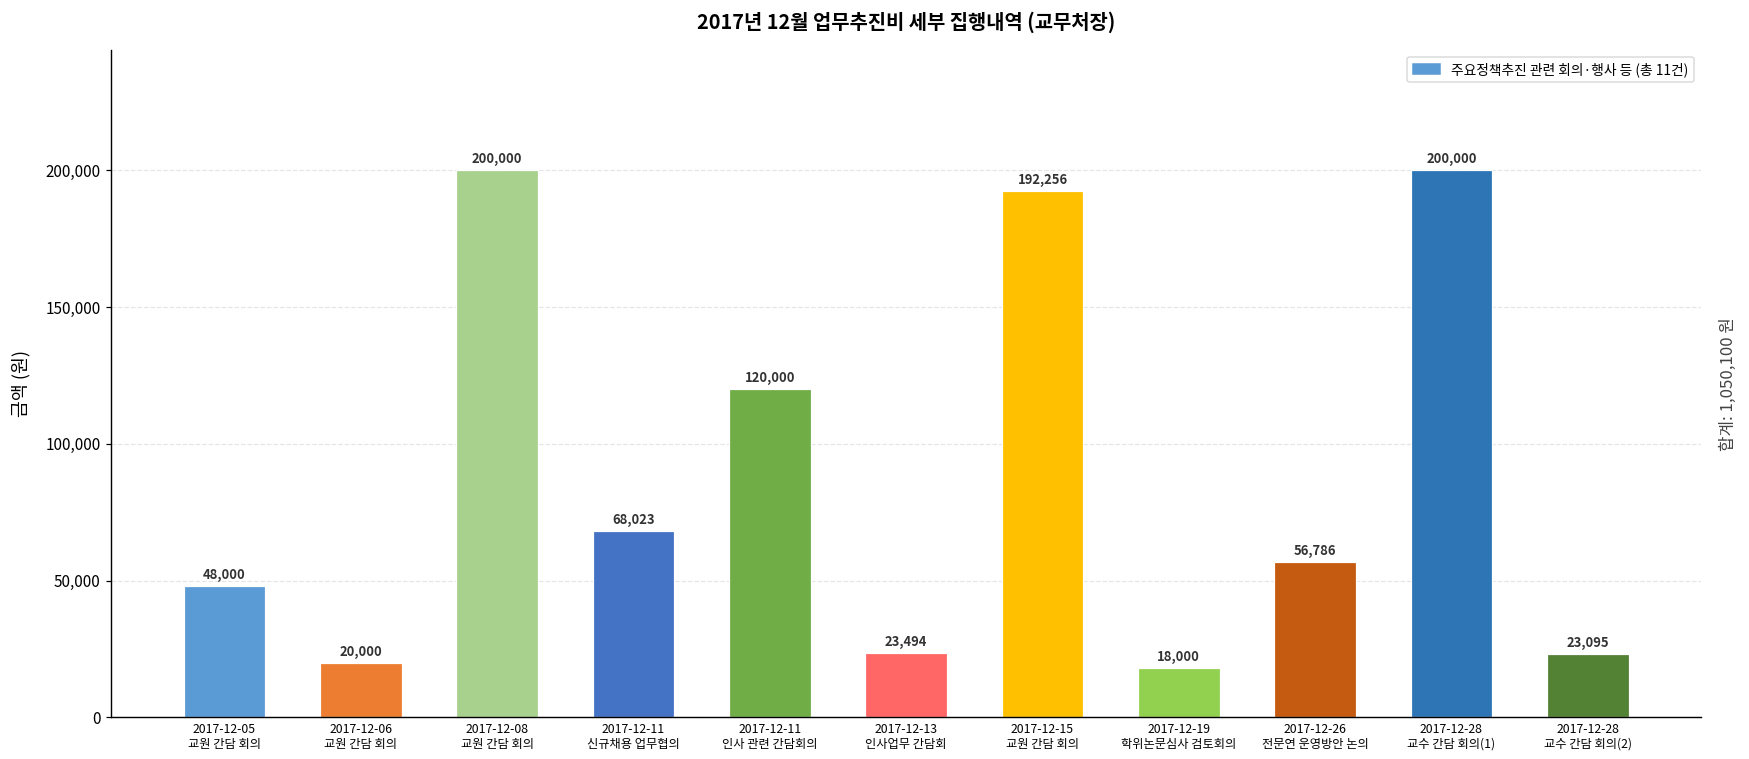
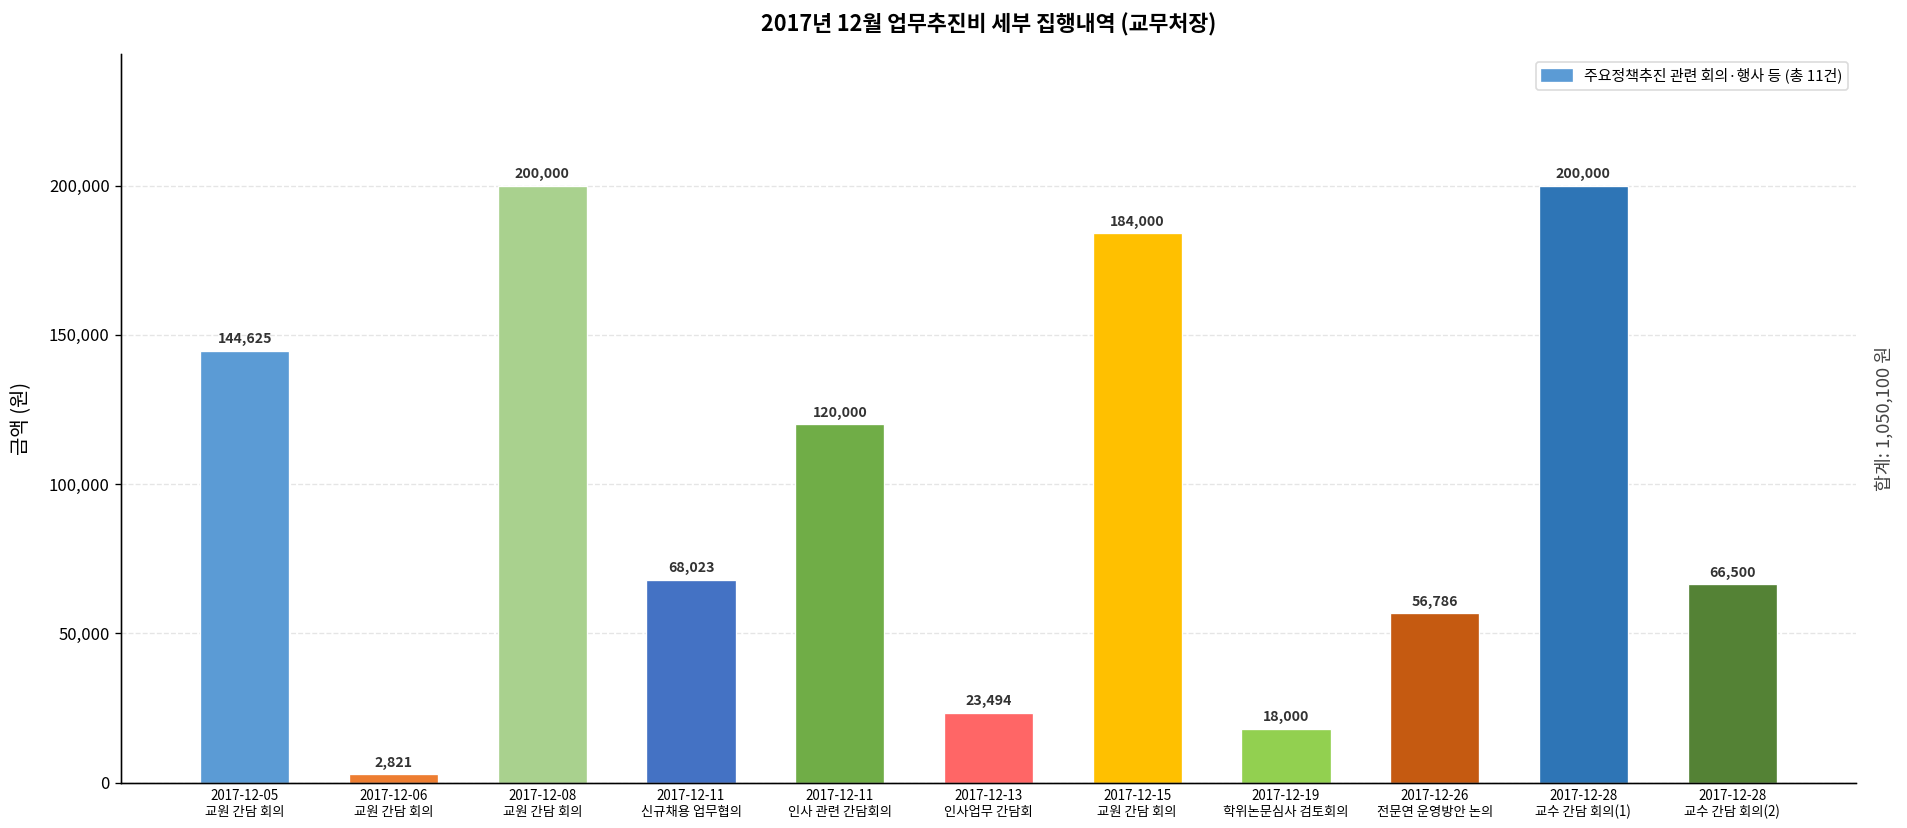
  {
-   "2017-12-05 교원 간담 회의": "48,000",
-   "2017-12-06 교원 간담 회의": "20,000",
+   "2017-12-05 교원 간담 회의": "144,625",
+   "2017-12-06 교원 간담 회의": "2,821",
    "2017-12-08 교원 간담 회의": "200,000",
    "2017-12-11 신규채용 업무협의": "68,023",
    "2017-12-11 인사 관련 간담회의": "120,000",
    "2017-12-13 인사업무 간담회": "23,494",
-   "2017-12-15 교원 간담 회의": "192,256",
+   "2017-12-15 교원 간담 회의": "184,000",
    "2017-12-19 학위논문심사 검토회의": "18,000",
    "2017-12-26 전문연 운영방안 논의": "56,786",
    "2017-12-28 교수 간담 회의(1)": "200,000",
-   "2017-12-28 교수 간담 회의(2)": "23,095"
+   "2017-12-28 교수 간담 회의(2)": "66,500"
  }
